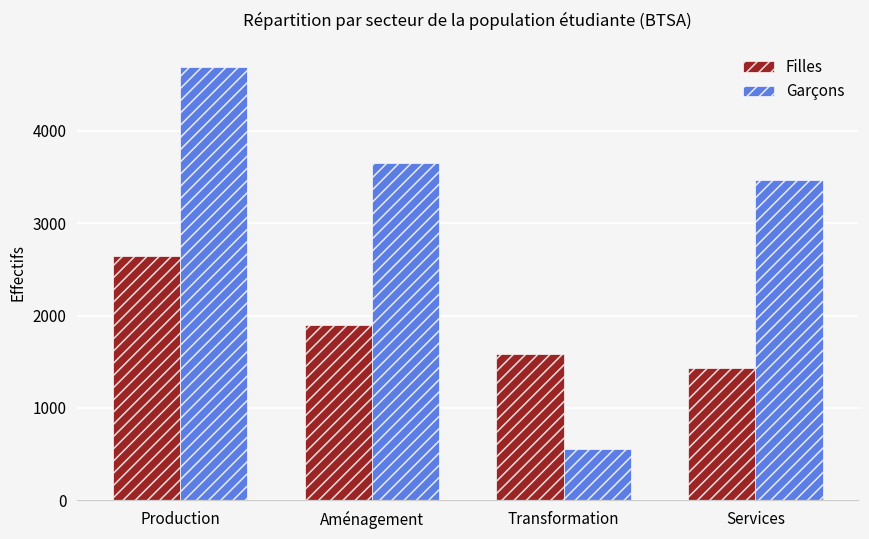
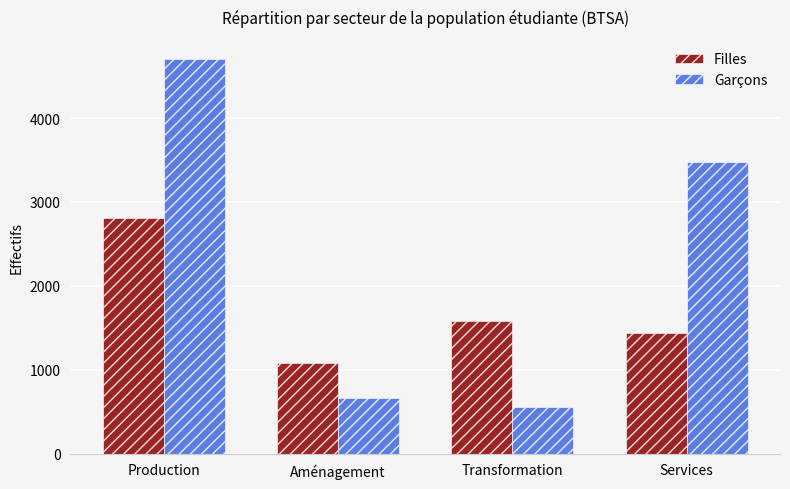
  {
    "Filles": {
-     "Production": 2600,
-     "Aménagement": 1900,
+     "Production": 2800,
+     "Aménagement": 1100,
      "Transformation": 1600,
      "Services": 1400
    },
    "Garçons": {
      "Production": 4700,
-     "Aménagement": 3700,
+     "Aménagement": 700,
      "Transformation": 600,
      "Services": 3500
    }
  }
